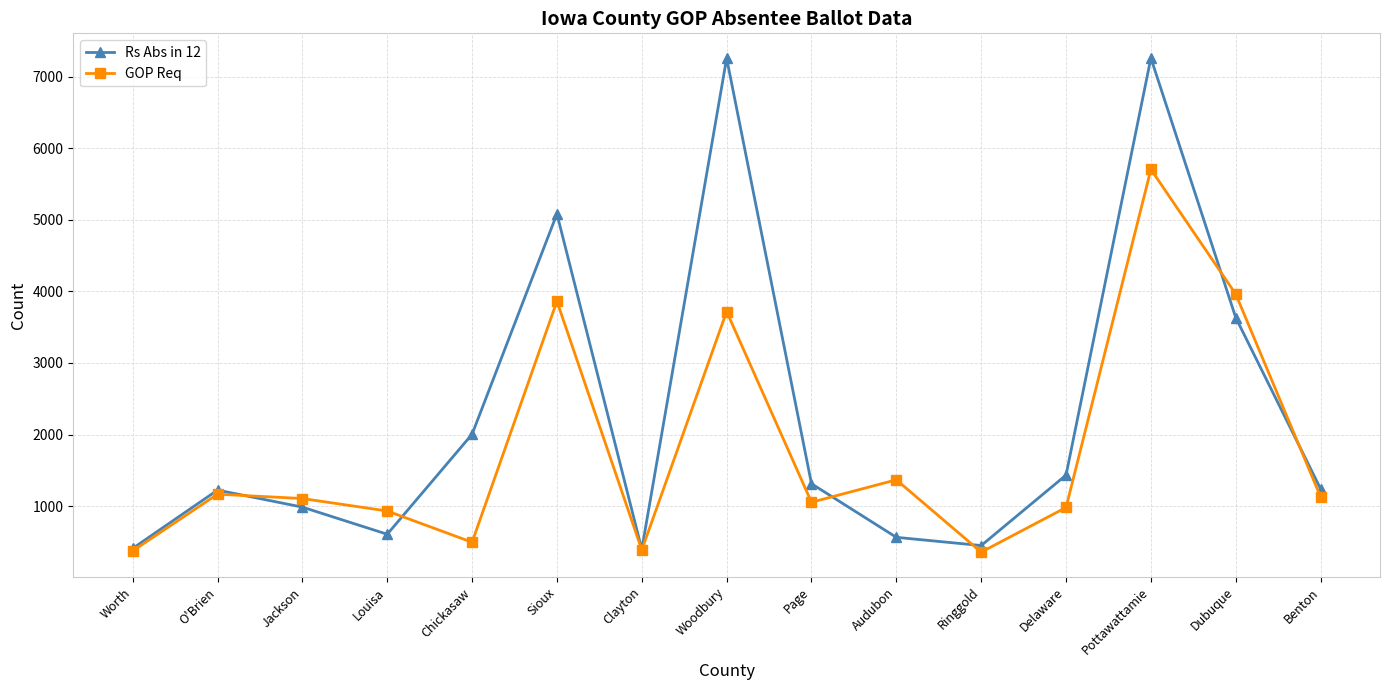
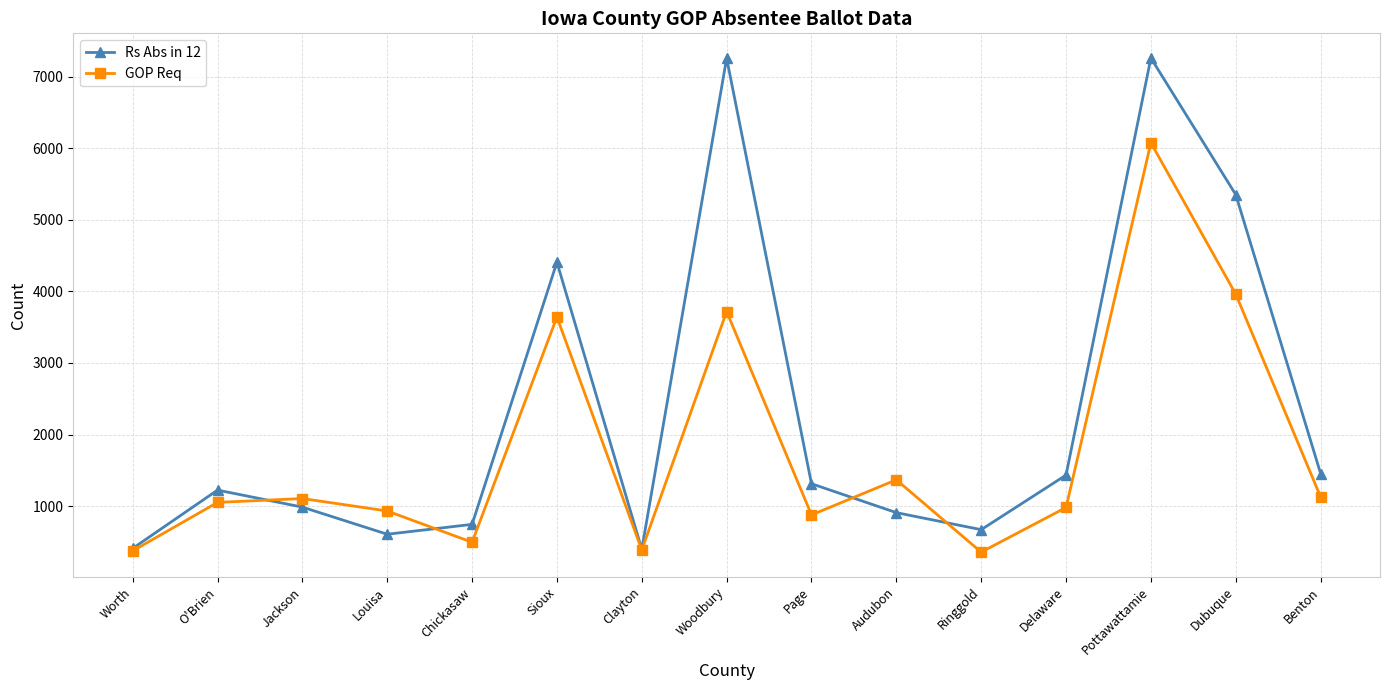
  {
    "Rs Abs in 12": {
      "O'Brien": 1200,
      "Jackson": 1000,
      "Louisa": 600,
-     "Chickasaw": 2000,
-     "Sioux": 5100,
+     "Chickasaw": 700,
+     "Sioux": 4400,
      "Woodbury": 7300,
      "Page": 1300,
-     "Audubon": 600,
-     "Ringgold": 400,
+     "Audubon": 900,
+     "Ringgold": 700,
      "Delaware": 1400,
      "Pottawattamie": 7300,
-     "Dubuque": 3600,
-     "Benton": 1200
+     "Dubuque": 5400,
+     "Benton": 1500
    },
    "GOP Req": {
-     "O'Brien": 1200,
+     "O'Brien": 1100,
      "Jackson": 1100,
      "Louisa": 900,
      "Chickasaw": 500,
-     "Sioux": 3900,
+     "Sioux": 3600,
      "Woodbury": 3700,
-     "Page": 1100,
+     "Page": 900,
      "Audubon": 1400,
      "Ringgold": 400,
      "Delaware": 1000,
-     "Pottawattamie": 5700,
+     "Pottawattamie": 6100,
      "Dubuque": 4000,
      "Benton": 1100
    }
  }
